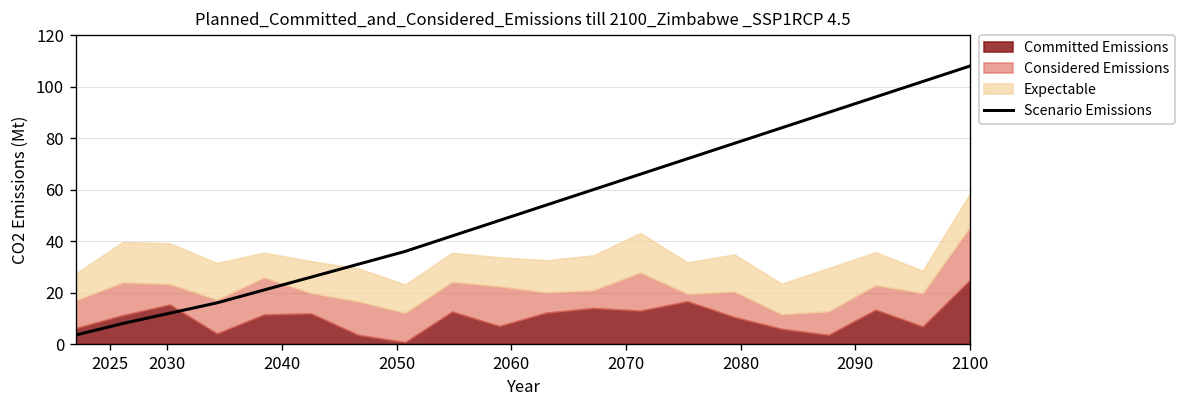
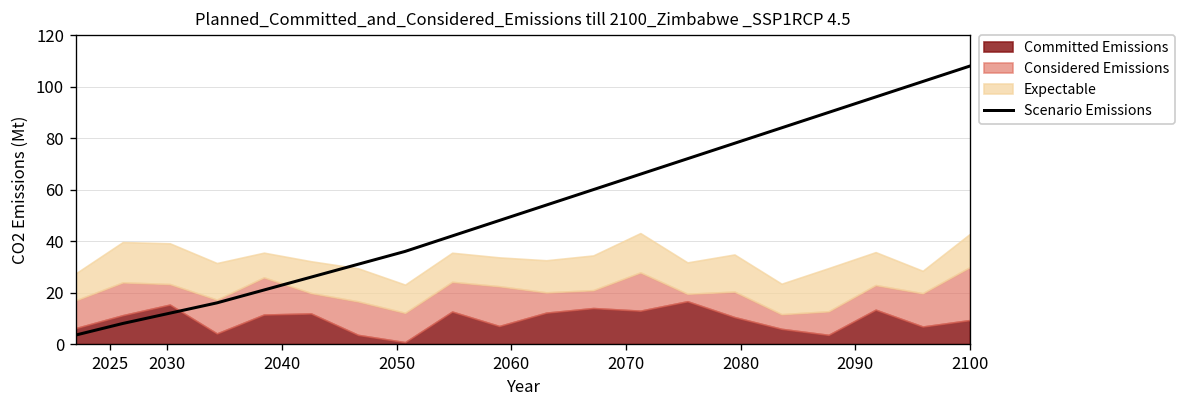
  {
    "Committed Emissions": {
-     "2100": 25
+     "2100": 9
    },
    "Scenario Emissions": {
      "2100": 108
    },
    "Considered Emissions": {
      "2100": 21
    },
    "Expectable": {
      "2100": 13
    }
  }
